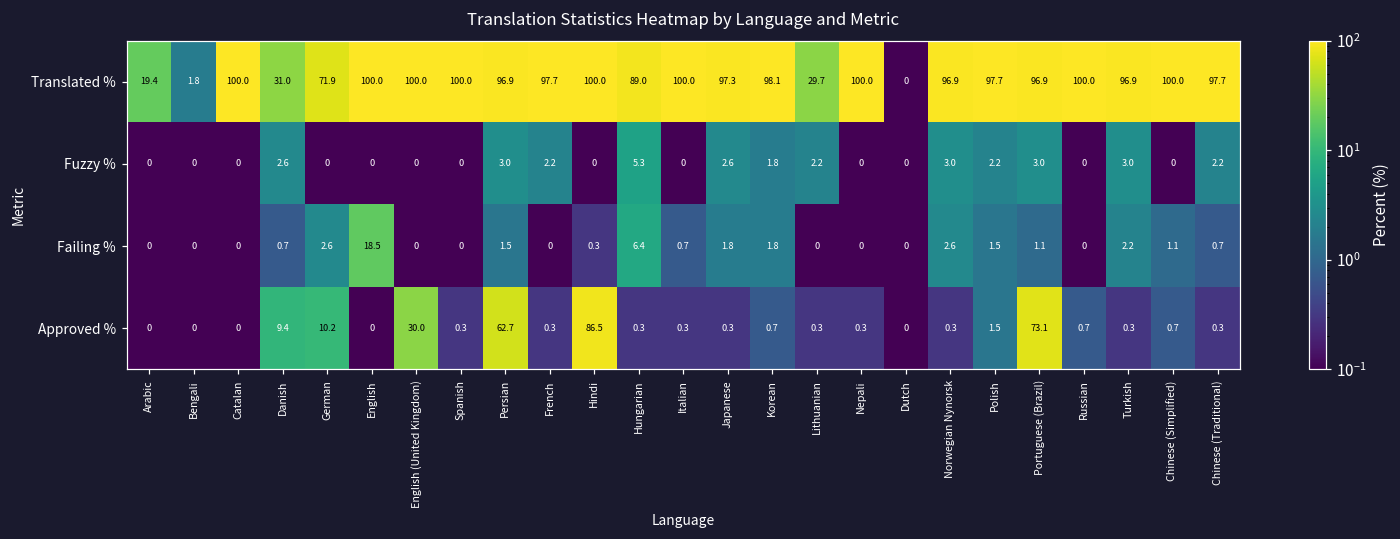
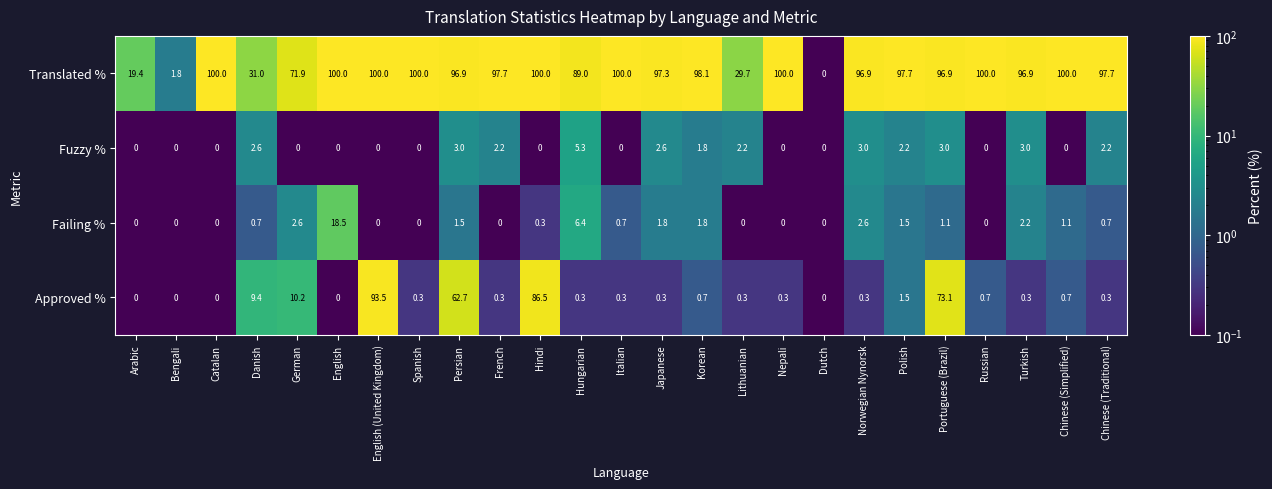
  {
    "Translated %": {
      "Arabic": 19.4,
      "Bengali": 1.8,
      "Catalan": 100.0,
      "Danish": 31.0,
      "German": 71.9,
      "English": 100.0,
      "English (United Kingdom)": 100.0,
      "Spanish": 100.0,
      "Persian": 96.9,
      "French": 97.7,
      "Hindi": 100.0,
      "Hungarian": 89.0,
      "Italian": 100.0,
      "Japanese": 97.3,
      "Korean": 98.1,
      "Lithuanian": 29.7,
      "Nepali": 100.0,
      "Dutch": 0,
      "Norwegian Nynorsk": 96.9,
      "Polish": 97.7,
      "Portuguese (Brazil)": 96.9,
      "Russian": 100.0,
      "Turkish": 96.9,
      "Chinese (Simplified)": 100.0,
      "Chinese (Traditional)": 97.7
    },
    "Fuzzy %": {
      "Arabic": 0,
      "Bengali": 0,
      "Catalan": 0,
      "Danish": 2.6,
      "German": 0,
      "English": 0,
      "English (United Kingdom)": 0,
      "Spanish": 0,
      "Persian": 3.0,
      "French": 2.2,
      "Hindi": 0,
      "Hungarian": 5.3,
      "Italian": 0,
      "Japanese": 2.6,
      "Korean": 1.8,
      "Lithuanian": 2.2,
      "Nepali": 0,
      "Dutch": 0,
      "Norwegian Nynorsk": 3.0,
      "Polish": 2.2,
      "Portuguese (Brazil)": 3.0,
      "Russian": 0,
      "Turkish": 3.0,
      "Chinese (Simplified)": 0,
      "Chinese (Traditional)": 2.2
    },
    "Failing %": {
      "Arabic": 0,
      "Bengali": 0,
      "Catalan": 0,
      "Danish": 0.7,
      "German": 2.6,
      "English": 18.5,
      "English (United Kingdom)": 0,
      "Spanish": 0,
      "Persian": 1.5,
      "French": 0,
      "Hindi": 0.3,
      "Hungarian": 6.4,
      "Italian": 0.7,
      "Japanese": 1.8,
      "Korean": 1.8,
      "Lithuanian": 0,
      "Nepali": 0,
      "Dutch": 0,
      "Norwegian Nynorsk": 2.6,
      "Polish": 1.5,
      "Portuguese (Brazil)": 1.1,
      "Russian": 0,
      "Turkish": 2.2,
      "Chinese (Simplified)": 1.1,
      "Chinese (Traditional)": 0.7
    },
    "Approved %": {
      "Arabic": 0,
      "Bengali": 0,
      "Catalan": 0,
      "Danish": 9.4,
      "German": 10.2,
      "English": 0,
-     "English (United Kingdom)": 30.0,
+     "English (United Kingdom)": 93.5,
      "Spanish": 0.3,
      "Persian": 62.7,
      "French": 0.3,
      "Hindi": 86.5,
      "Hungarian": 0.3,
      "Italian": 0.3,
      "Japanese": 0.3,
      "Korean": 0.7,
      "Lithuanian": 0.3,
      "Nepali": 0.3,
      "Dutch": 0,
      "Norwegian Nynorsk": 0.3,
      "Polish": 1.5,
      "Portuguese (Brazil)": 73.1,
      "Russian": 0.7,
      "Turkish": 0.3,
      "Chinese (Simplified)": 0.7,
      "Chinese (Traditional)": 0.3
    }
  }
